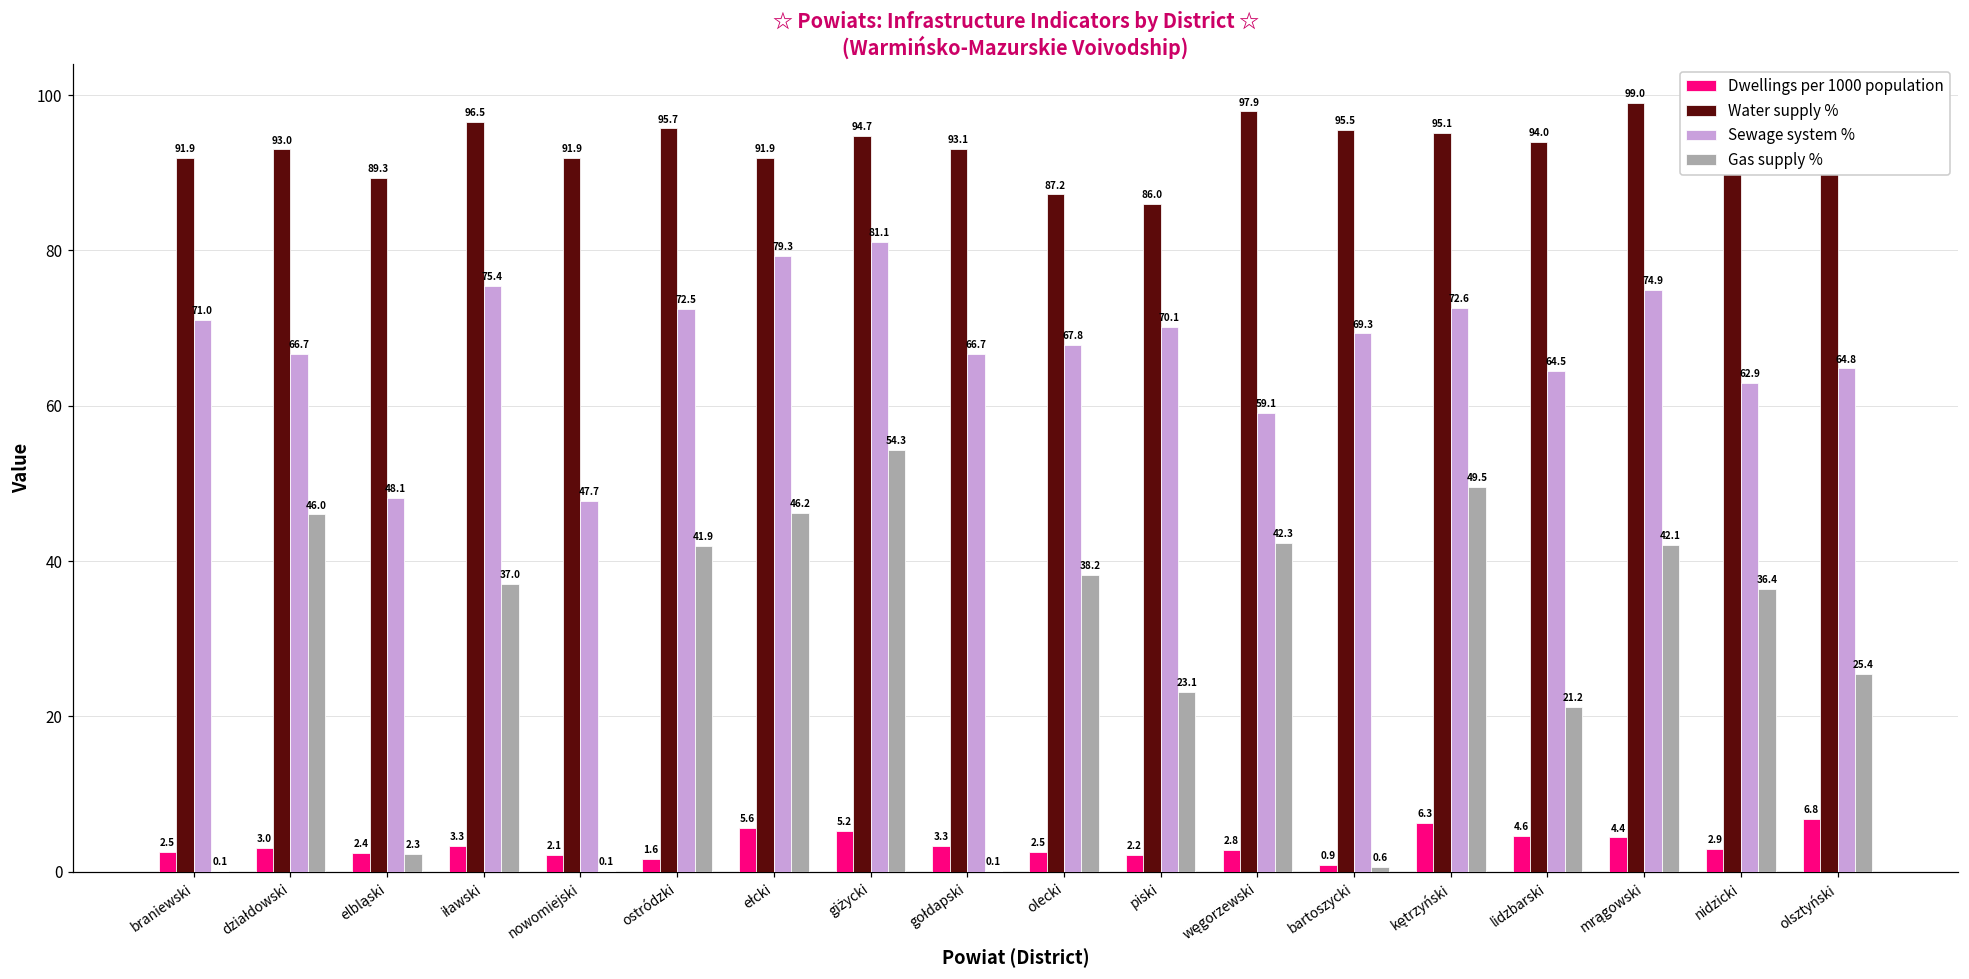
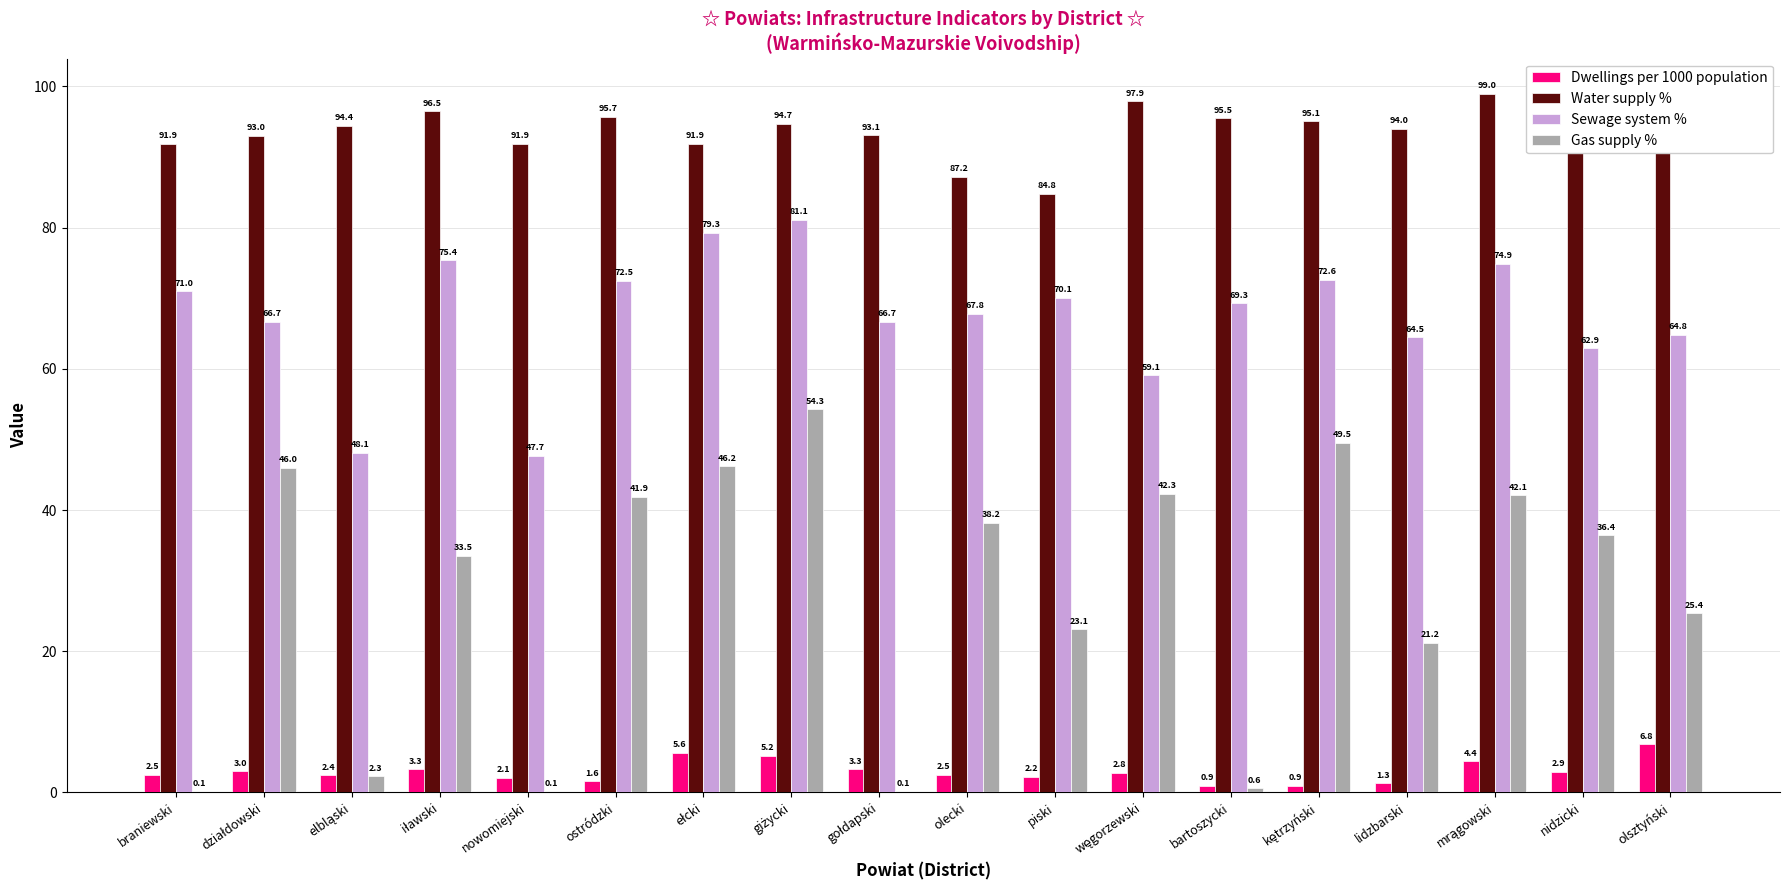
  {
    "Dwellings per 1000 population": {
      "braniewski": 2.5,
      "działdowski": 3.0,
      "elbląski": 2.4,
      "iławski": 3.3,
      "nowomiejski": 2.1,
      "ostródzki": 1.6,
      "ełcki": 5.6,
      "giżycki": 5.2,
      "gołdapski": 3.3,
      "olecki": 2.5,
      "piski": 2.2,
      "węgorzewski": 2.8,
      "bartoszycki": 0.9,
-     "kętrzyński": 6.3,
-     "lidzbarski": 4.6,
+     "kętrzyński": 0.9,
+     "lidzbarski": 1.3,
      "mrągowski": 4.4,
      "nidzicki": 2.9,
      "olsztyński": 6.8
    },
    "Water supply %": {
      "braniewski": 91.9,
      "działdowski": 93.0,
-     "elbląski": 89.3,
+     "elbląski": 94.4,
      "iławski": 96.5,
      "nowomiejski": 91.9,
      "ostródzki": 95.7,
      "ełcki": 91.9,
      "giżycki": 94.7,
      "gołdapski": 93.1,
      "olecki": 87.2,
-     "piski": 86.0,
+     "piski": 84.8,
      "węgorzewski": 97.9,
      "bartoszycki": 95.5,
      "kętrzyński": 95.1,
      "lidzbarski": 94.0,
      "mrągowski": 99.0
    },
    "Sewage system %": {
      "braniewski": 71.0,
      "działdowski": 66.7,
      "elbląski": 48.1,
      "iławski": 75.4,
      "nowomiejski": 47.7,
      "ostródzki": 72.5,
      "ełcki": 79.3,
      "giżycki": 81.1,
      "gołdapski": 66.7,
      "olecki": 67.8,
      "piski": 70.1,
      "węgorzewski": 59.1,
      "bartoszycki": 69.3,
      "kętrzyński": 72.6,
      "lidzbarski": 64.5,
      "mrągowski": 74.9,
      "nidzicki": 62.9,
      "olsztyński": 64.8
    },
    "Gas supply %": {
      "braniewski": 0.1,
      "działdowski": 46.0,
      "elbląski": 2.3,
-     "iławski": 37.0,
+     "iławski": 33.5,
      "nowomiejski": 0.1,
      "ostródzki": 41.9,
      "ełcki": 46.2,
      "giżycki": 54.3,
      "gołdapski": 0.1,
      "olecki": 38.2,
      "piski": 23.1,
      "węgorzewski": 42.3,
      "bartoszycki": 0.6,
      "kętrzyński": 49.5,
      "lidzbarski": 21.2,
      "mrągowski": 42.1,
      "nidzicki": 36.4,
      "olsztyński": 25.4
    }
  }
